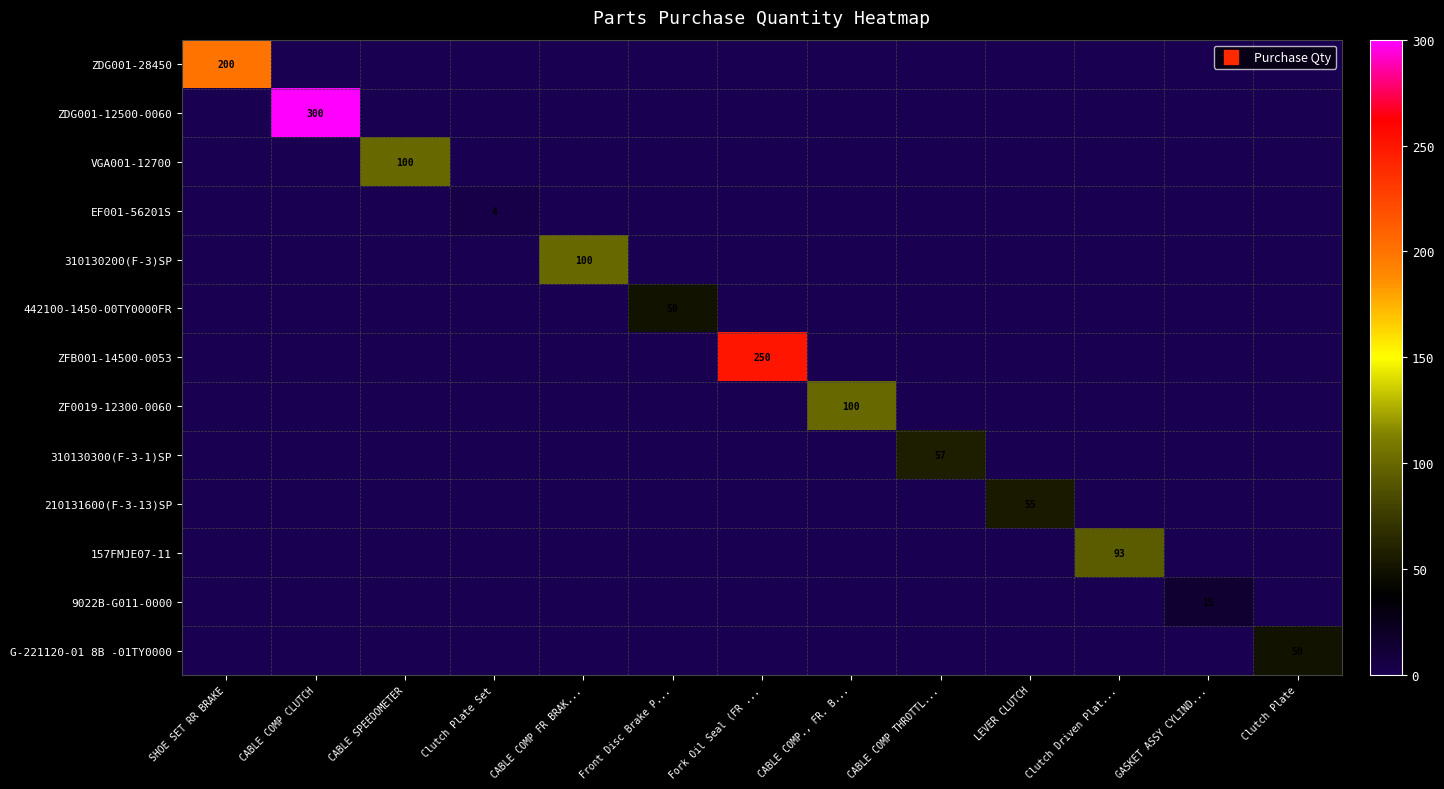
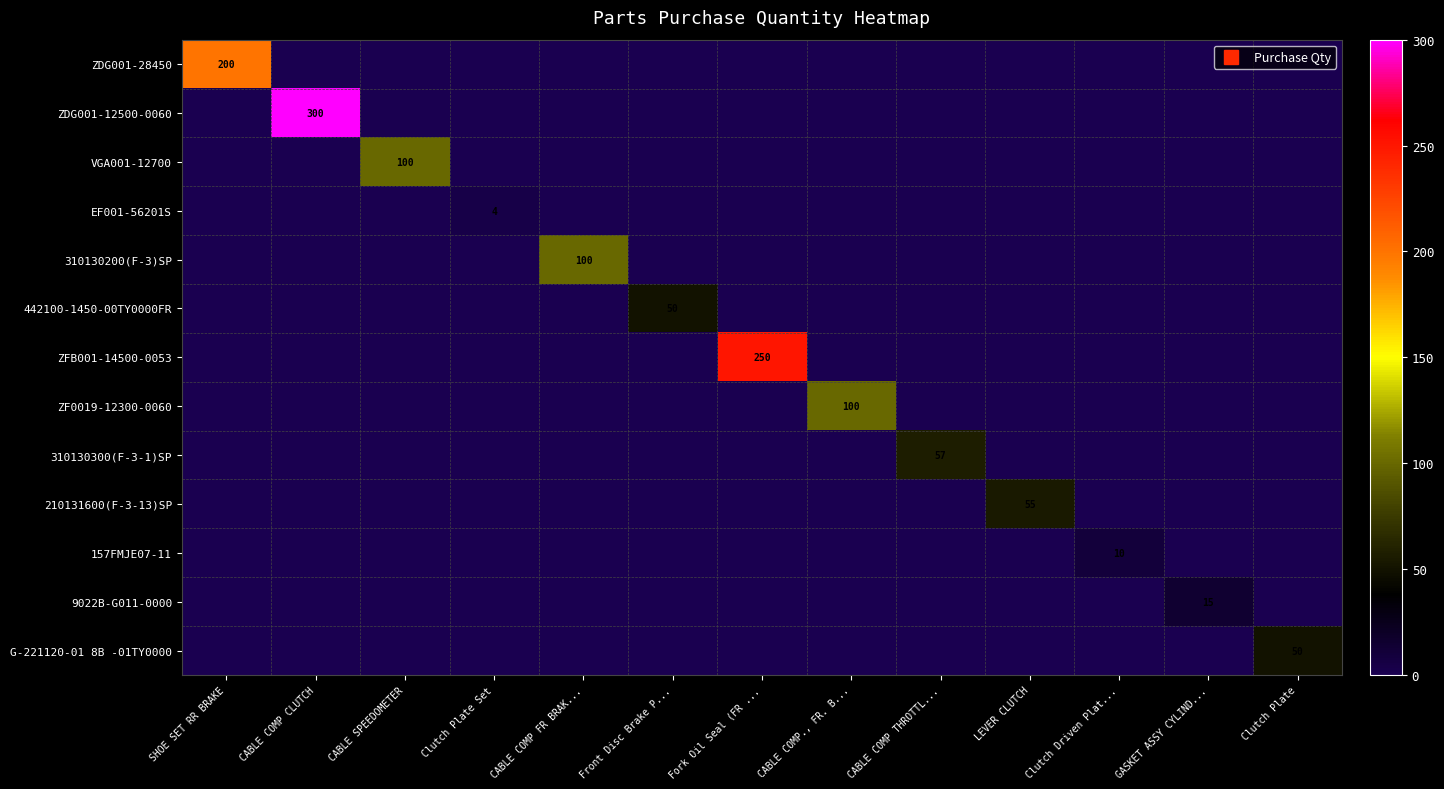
  {
    "ZDG001-28450": {
      "SHOE SET RR BRAKE": 200
    },
    "ZDG001-12500-0060": {
      "CABLE COMP CLUTCH": 300
    },
    "VGA001-12700": {
      "CABLE SPEEDOMETER": 100
    },
    "EF001-56201S": {
      "Clutch Plate Set": 4
    },
    "310130200(F-3)SP": {
      "CABLE COMP FR BRAK...": 100
    },
    "ZFB001-14500-0053": {
      "Fork Oil Seal (FR ...": 250
    },
    "ZF0019-12300-0060": {
      "CABLE COMP., FR. B...": 100
    },
    "157FMJE07-11": {
-     "Clutch Driven Plat...": 93
+     "Clutch Driven Plat...": 10
    },
    "9022B-G011-0000": {
      "GASKET ASSY CYLIND...": 15
    }
  }
